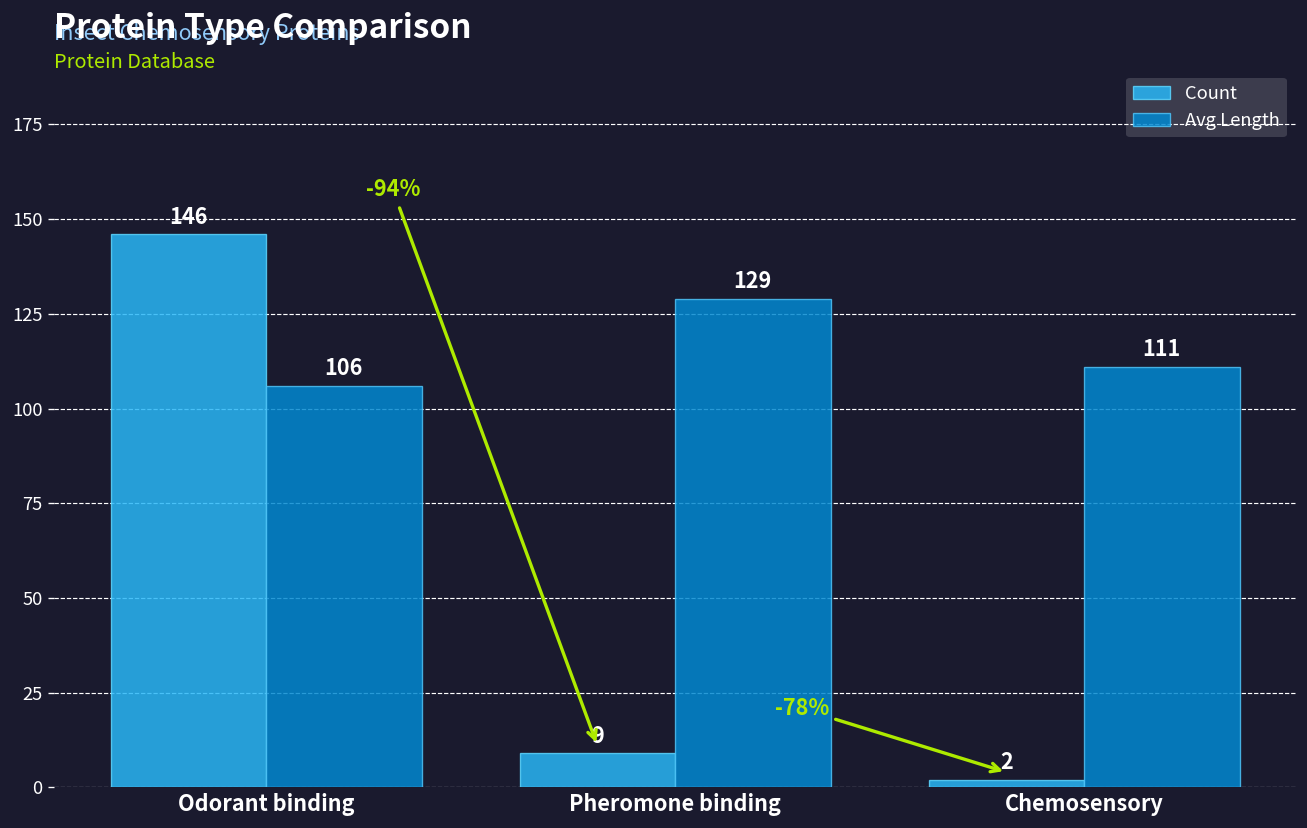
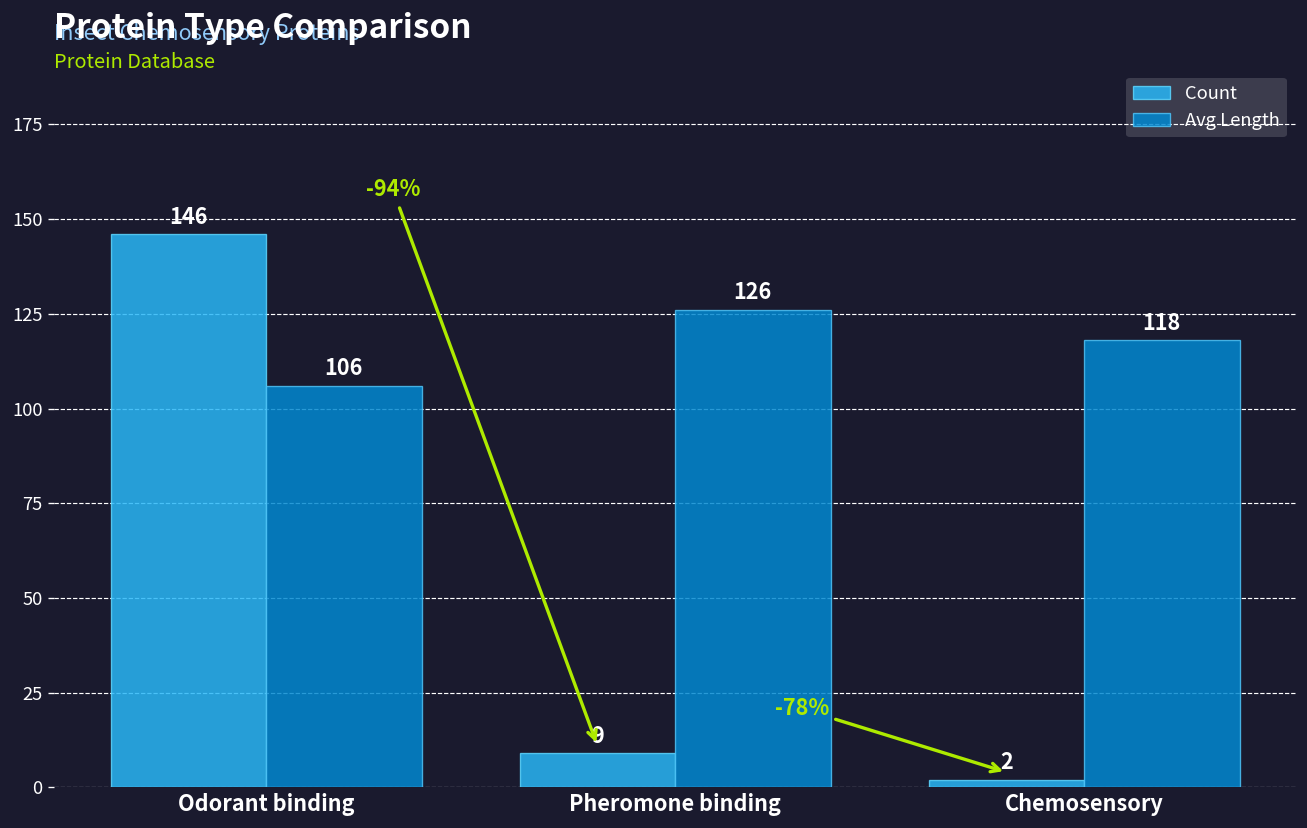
  {
    "Count": {
      "Odorant binding": 146,
      "Chemosensory": 2
    },
    "Avg Length": {
      "Odorant binding": 106,
-     "Pheromone binding": 129,
-     "Chemosensory": 111
+     "Pheromone binding": 126,
+     "Chemosensory": 118
    }
  }
